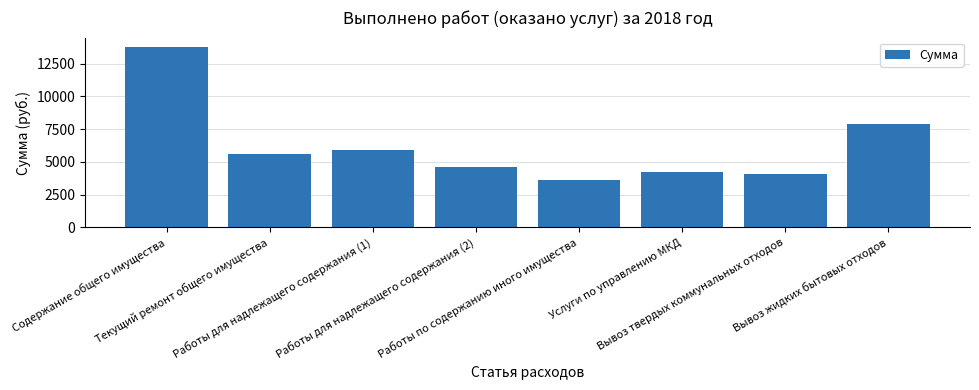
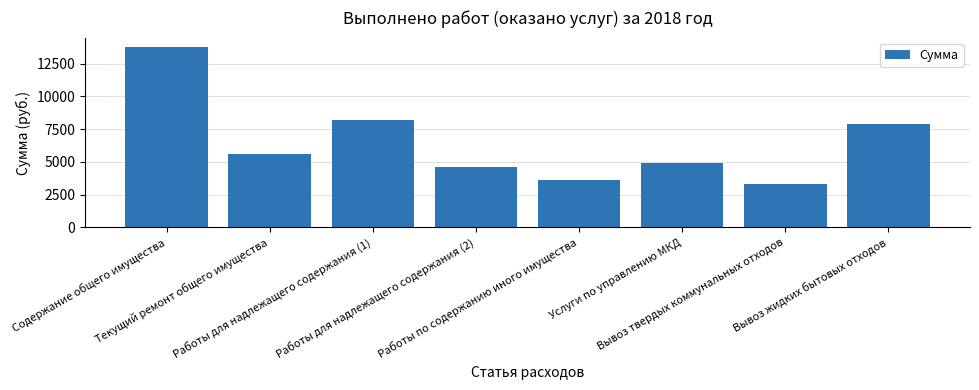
  {
    "Содержание общего имущества": 13800,
    "Текущий ремонт общего имущества": 5600,
-   "Работы для надлежащего содержания (1)": 5900,
+   "Работы для надлежащего содержания (1)": 8200,
    "Работы для надлежащего содержания (2)": 4600,
    "Работы по содержанию иного имущества": 3600,
-   "Услуги по управлению МКД": 4200,
-   "Вывоз твердых коммунальных отходов": 4100,
+   "Услуги по управлению МКД": 4900,
+   "Вывоз твердых коммунальных отходов": 3300,
    "Вывоз жидких бытовых отходов": 7900
  }
